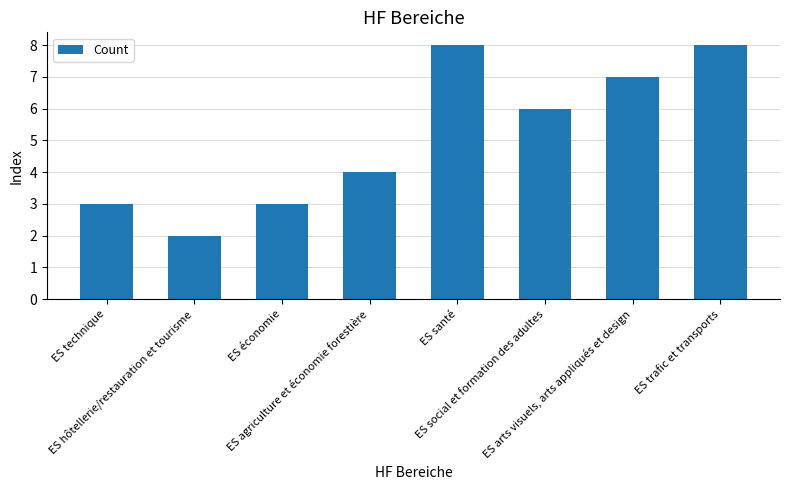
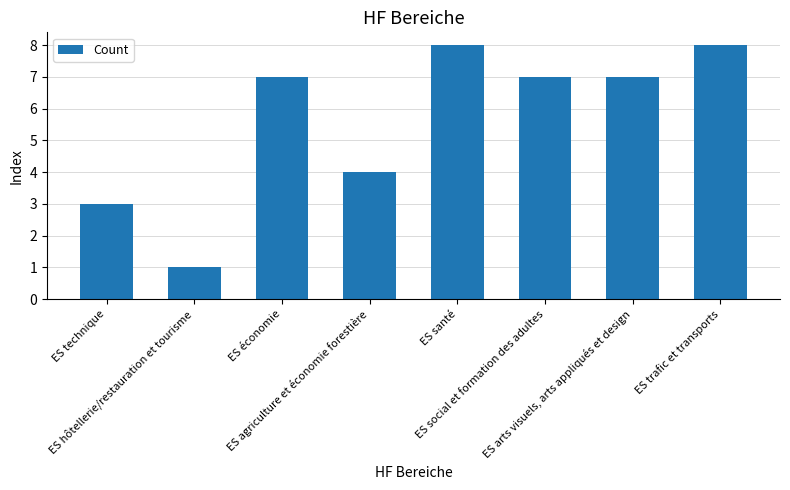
  {
    "ES technique": 3,
-   "ES hôtellerie/restauration et tourisme": 2,
-   "ES économie": 3,
+   "ES hôtellerie/restauration et tourisme": 1,
+   "ES économie": 7,
    "ES agriculture et économie forestière": 4,
    "ES santé": 8,
-   "ES social et formation des adultes": 6,
+   "ES social et formation des adultes": 7,
    "ES arts visuels, arts appliqués et design": 7,
    "ES trafic et transports": 8
  }
